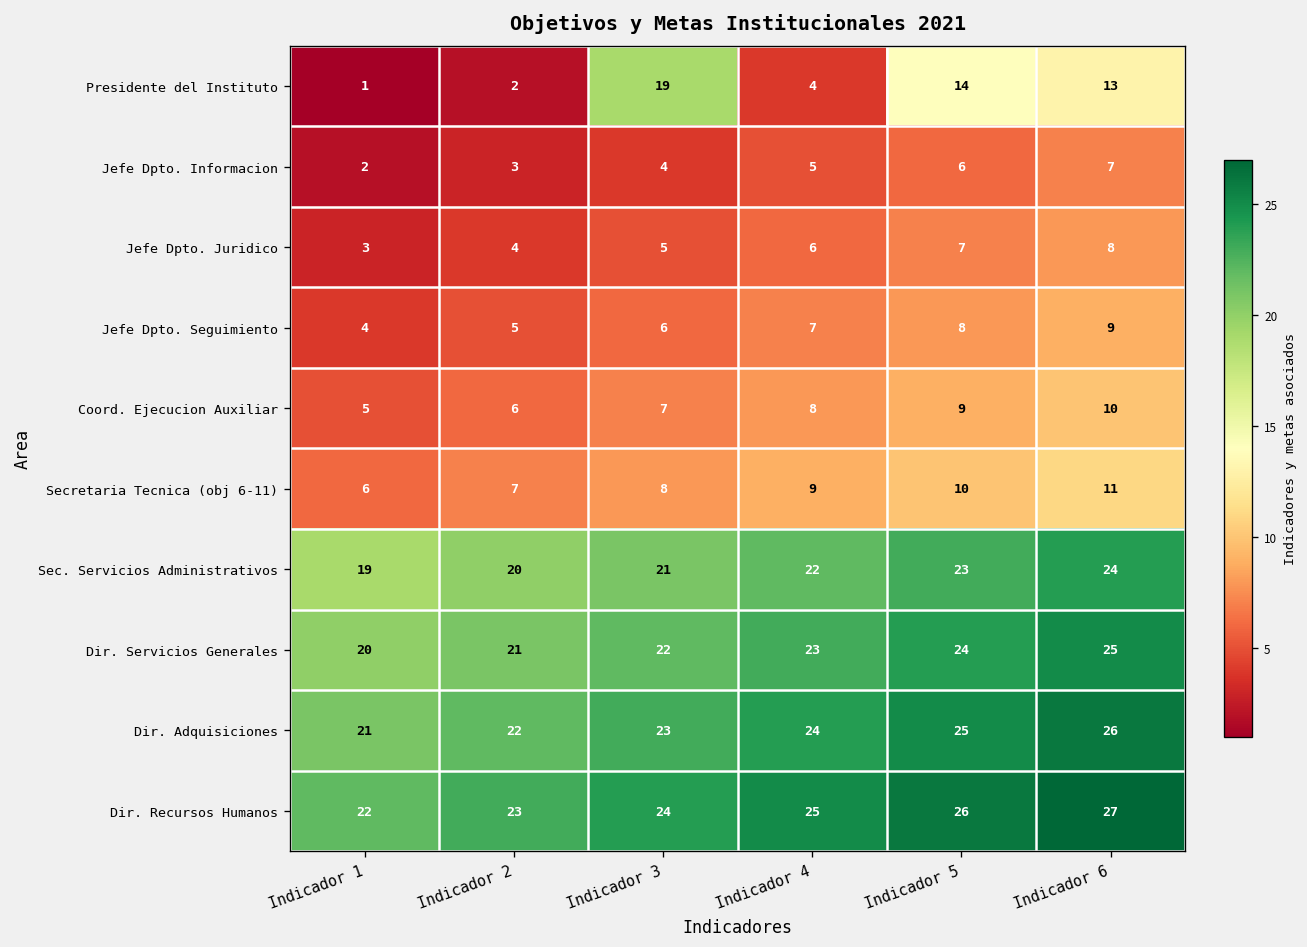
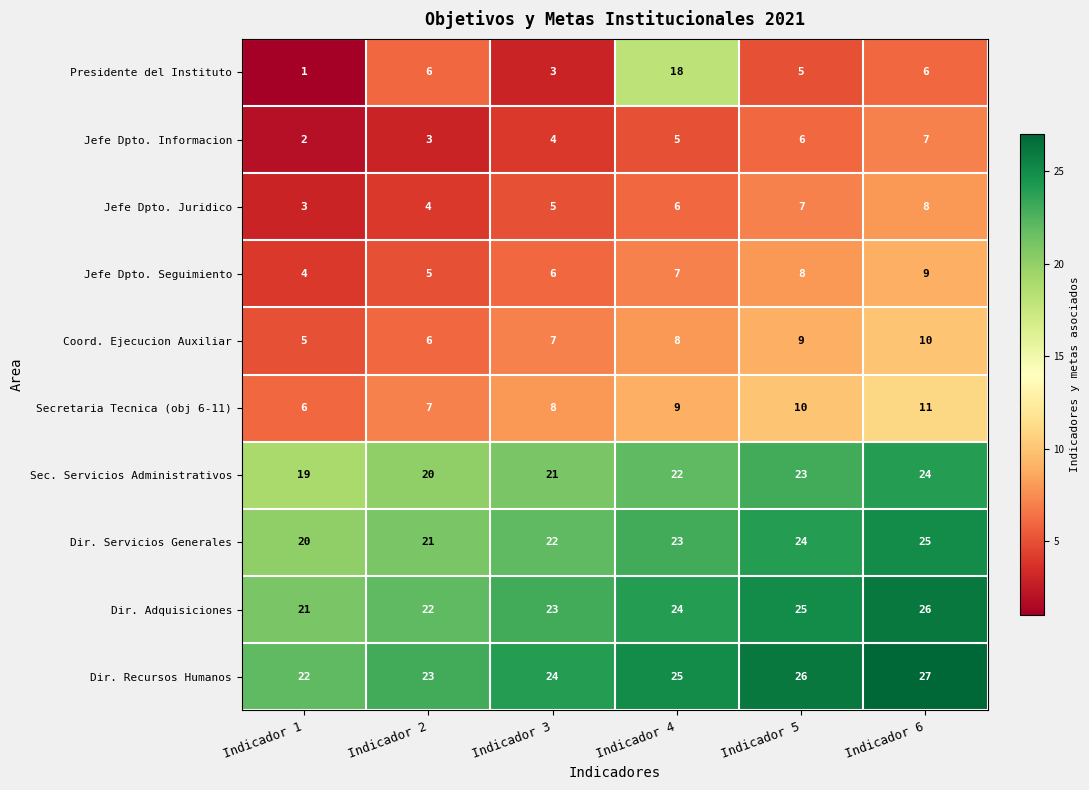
  {
    "Presidente del Instituto": {
      "Indicador 1": 1,
-     "Indicador 2": 2,
-     "Indicador 3": 19,
-     "Indicador 4": 4,
-     "Indicador 5": 14,
-     "Indicador 6": 13
+     "Indicador 2": 6,
+     "Indicador 3": 3,
+     "Indicador 4": 18,
+     "Indicador 5": 5,
+     "Indicador 6": 6
    },
    "Jefe Dpto. Informacion": {
      "Indicador 1": 2,
      "Indicador 2": 3,
      "Indicador 3": 4,
      "Indicador 4": 5,
      "Indicador 5": 6,
      "Indicador 6": 7
    },
    "Jefe Dpto. Juridico": {
      "Indicador 1": 3,
      "Indicador 2": 4,
      "Indicador 3": 5,
      "Indicador 4": 6,
      "Indicador 5": 7,
      "Indicador 6": 8
    },
    "Jefe Dpto. Seguimiento": {
      "Indicador 1": 4,
      "Indicador 2": 5,
      "Indicador 3": 6,
      "Indicador 4": 7,
      "Indicador 5": 8,
      "Indicador 6": 9
    },
    "Coord. Ejecucion Auxiliar": {
      "Indicador 1": 5,
      "Indicador 2": 6,
      "Indicador 3": 7,
      "Indicador 4": 8,
      "Indicador 5": 9,
      "Indicador 6": 10
    },
    "Secretaria Tecnica (obj 6-11)": {
      "Indicador 1": 6,
      "Indicador 2": 7,
      "Indicador 3": 8,
      "Indicador 4": 9,
      "Indicador 5": 10,
      "Indicador 6": 11
    },
    "Sec. Servicios Administrativos": {
      "Indicador 1": 19,
      "Indicador 2": 20,
      "Indicador 3": 21,
      "Indicador 4": 22,
      "Indicador 5": 23,
      "Indicador 6": 24
    },
    "Dir. Servicios Generales": {
      "Indicador 1": 20,
      "Indicador 2": 21,
      "Indicador 3": 22,
      "Indicador 4": 23,
      "Indicador 5": 24,
      "Indicador 6": 25
    },
    "Dir. Adquisiciones": {
      "Indicador 1": 21,
      "Indicador 2": 22,
      "Indicador 3": 23,
      "Indicador 4": 24,
      "Indicador 5": 25,
      "Indicador 6": 26
    },
    "Dir. Recursos Humanos": {
      "Indicador 1": 22,
      "Indicador 2": 23,
      "Indicador 3": 24,
      "Indicador 4": 25,
      "Indicador 5": 26,
      "Indicador 6": 27
    }
  }
